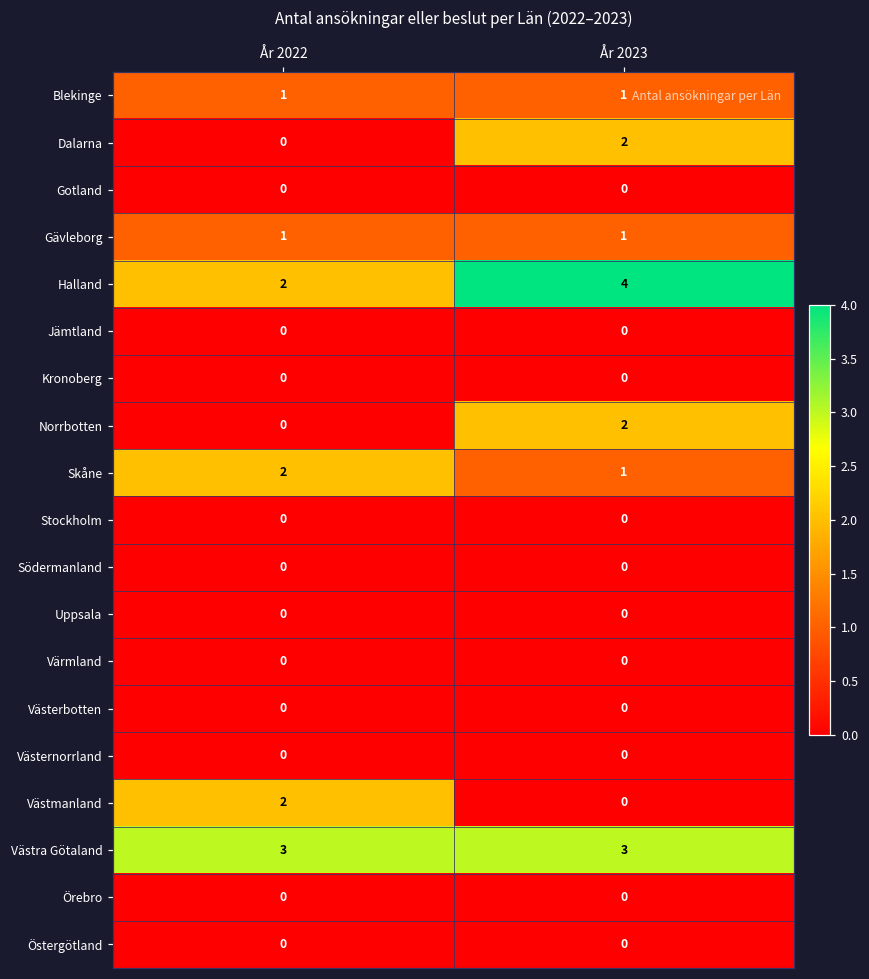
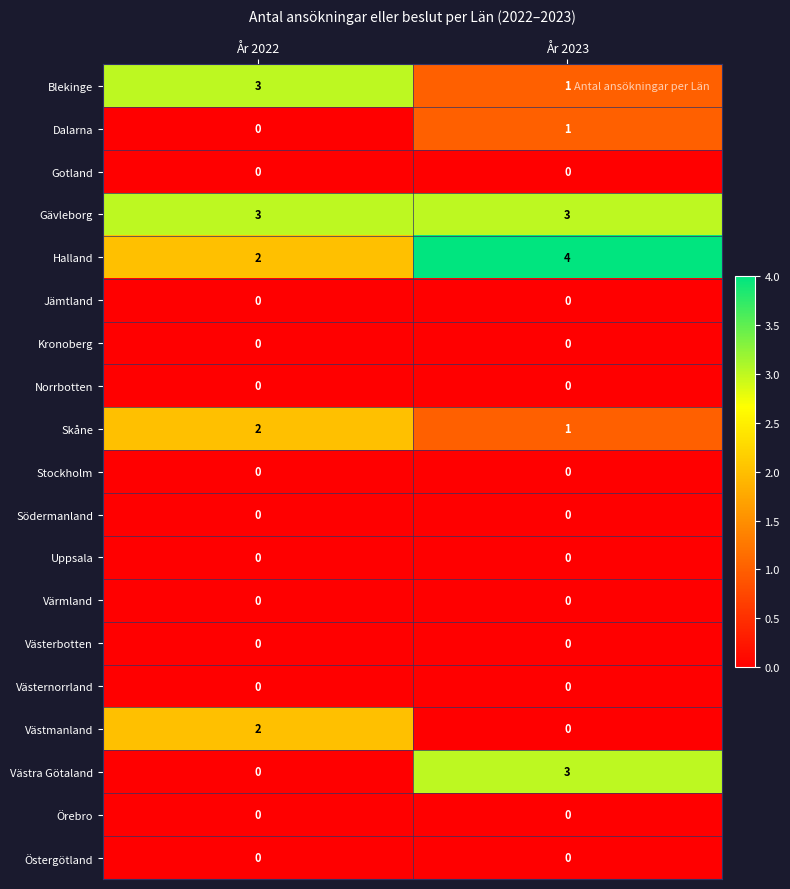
  {
    "Blekinge": {
-     "År 2022": 1
+     "År 2022": 3
    },
    "Dalarna": {
      "År 2022": 0,
-     "År 2023": 2
+     "År 2023": 1
    },
    "Gotland": {
      "År 2022": 0,
      "År 2023": 0
    },
    "Gävleborg": {
-     "År 2022": 1,
-     "År 2023": 1
+     "År 2022": 3,
+     "År 2023": 3
    },
    "Halland": {
      "År 2022": 2,
      "År 2023": 4
    },
    "Jämtland": {
      "År 2022": 0,
      "År 2023": 0
    },
    "Kronoberg": {
      "År 2022": 0,
      "År 2023": 0
    },
    "Norrbotten": {
      "År 2022": 0,
-     "År 2023": 2
+     "År 2023": 0
    },
    "Skåne": {
      "År 2022": 2,
      "År 2023": 1
    },
    "Stockholm": {
      "År 2022": 0,
      "År 2023": 0
    },
    "Södermanland": {
      "År 2022": 0,
      "År 2023": 0
    },
    "Uppsala": {
      "År 2022": 0,
      "År 2023": 0
    },
    "Värmland": {
      "År 2022": 0,
      "År 2023": 0
    },
    "Västerbotten": {
      "År 2022": 0,
      "År 2023": 0
    },
    "Västernorrland": {
      "År 2022": 0,
      "År 2023": 0
    },
    "Västmanland": {
      "År 2022": 2,
      "År 2023": 0
    },
    "Västra Götaland": {
-     "År 2022": 3,
+     "År 2022": 0,
      "År 2023": 3
    },
    "Örebro": {
      "År 2022": 0,
      "År 2023": 0
    },
    "Östergötland": {
      "År 2022": 0,
      "År 2023": 0
    }
  }
